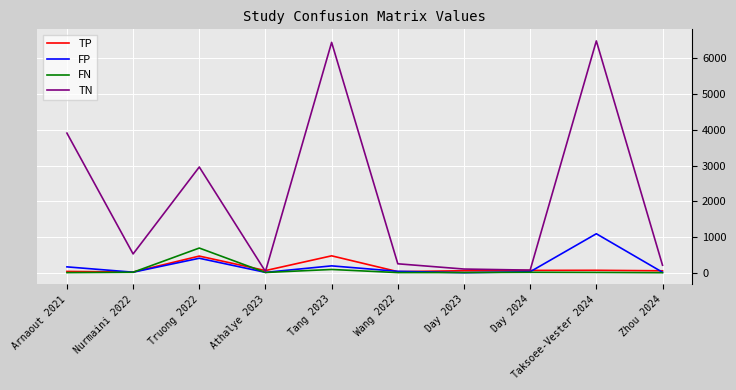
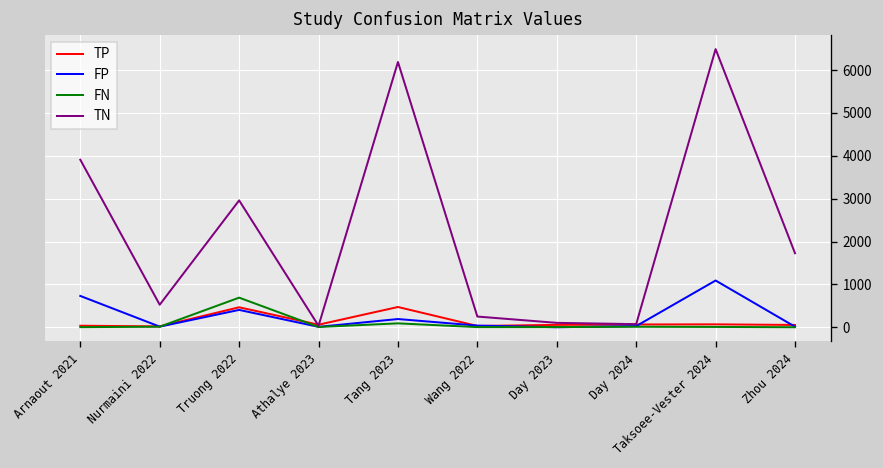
  {
    "TP": {
      "Tang 2023": 500
    },
    "FP": {
-     "Arnaout 2021": 200,
+     "Arnaout 2021": 700,
      "Tang 2023": 200,
      "Taksoee-Vester 2024": 1100
    },
    "FN": {
      "Truong 2022": 700,
      "Tang 2023": 100
    },
    "TN": {
      "Arnaout 2021": 3900,
      "Nurmaini 2022": 500,
      "Truong 2022": 3000,
-     "Tang 2023": 6400,
+     "Tang 2023": 6200,
      "Wang 2022": 200,
      "Taksoee-Vester 2024": 6500,
-     "Zhou 2024": 200
+     "Zhou 2024": 1700
    }
  }
